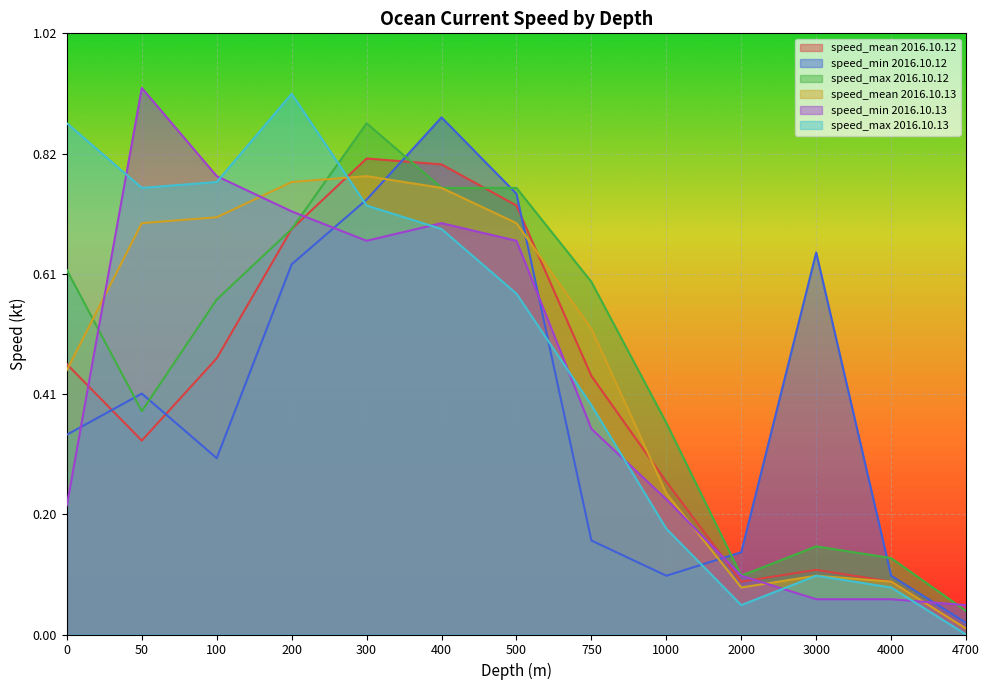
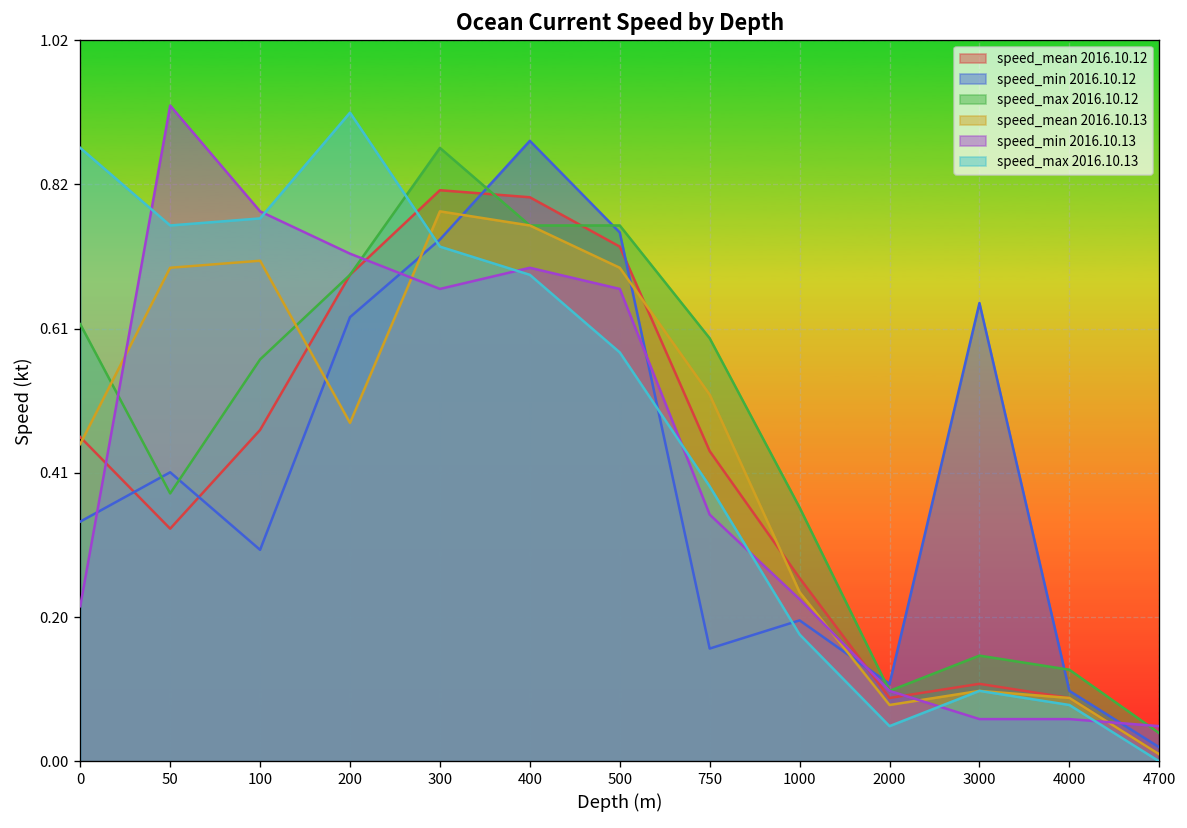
  {
    "speed_mean 2016.10.12": {
      "0": 0.46,
      "50": 0.33,
      "100": 0.47,
      "300": 0.81,
      "400": 0.80,
      "500": 0.73,
      "750": 0.44,
      "1000": 0.26,
      "2000": 0.09,
      "3000": 0.11
    },
    "speed_min 2016.10.12": {
      "0": 0.34,
      "50": 0.41,
      "100": 0.30,
      "200": 0.63,
      "300": 0.74,
      "400": 0.88,
      "500": 0.75,
      "750": 0.16,
-     "1000": 0.10,
-     "2000": 0.14,
+     "1000": 0.20,
+     "2000": 0.11,
      "3000": 0.65,
      "4000": 0.10,
      "4700": 0.02
    },
    "speed_max 2016.10.12": {
      "0": 0.62,
      "50": 0.38,
      "100": 0.57,
      "300": 0.87,
      "500": 0.76,
      "750": 0.60,
      "1000": 0.36,
      "3000": 0.15,
      "4000": 0.13,
      "4700": 0.04
    },
    "speed_mean 2016.10.13": {
      "0": 0.45,
      "50": 0.70,
      "100": 0.71,
-     "200": 0.77,
+     "200": 0.48,
      "300": 0.78,
      "500": 0.70,
      "750": 0.52,
      "1000": 0.24,
      "2000": 0.08
    },
    "speed_min 2016.10.13": {
      "0": 0.22,
      "50": 0.93,
      "100": 0.78,
      "200": 0.72,
      "300": 0.67,
      "400": 0.70,
      "500": 0.67,
      "750": 0.35,
      "1000": 0.23,
      "3000": 0.06,
      "4000": 0.06,
      "4700": 0.05
    },
    "speed_max 2016.10.13": {
      "0": 0.87,
      "50": 0.76,
      "100": 0.77,
      "200": 0.92,
      "300": 0.73,
      "400": 0.69,
      "500": 0.58,
      "750": 0.39,
      "1000": 0.18,
      "2000": 0.05,
      "4000": 0.08,
      "4700": 0.00
    }
  }
